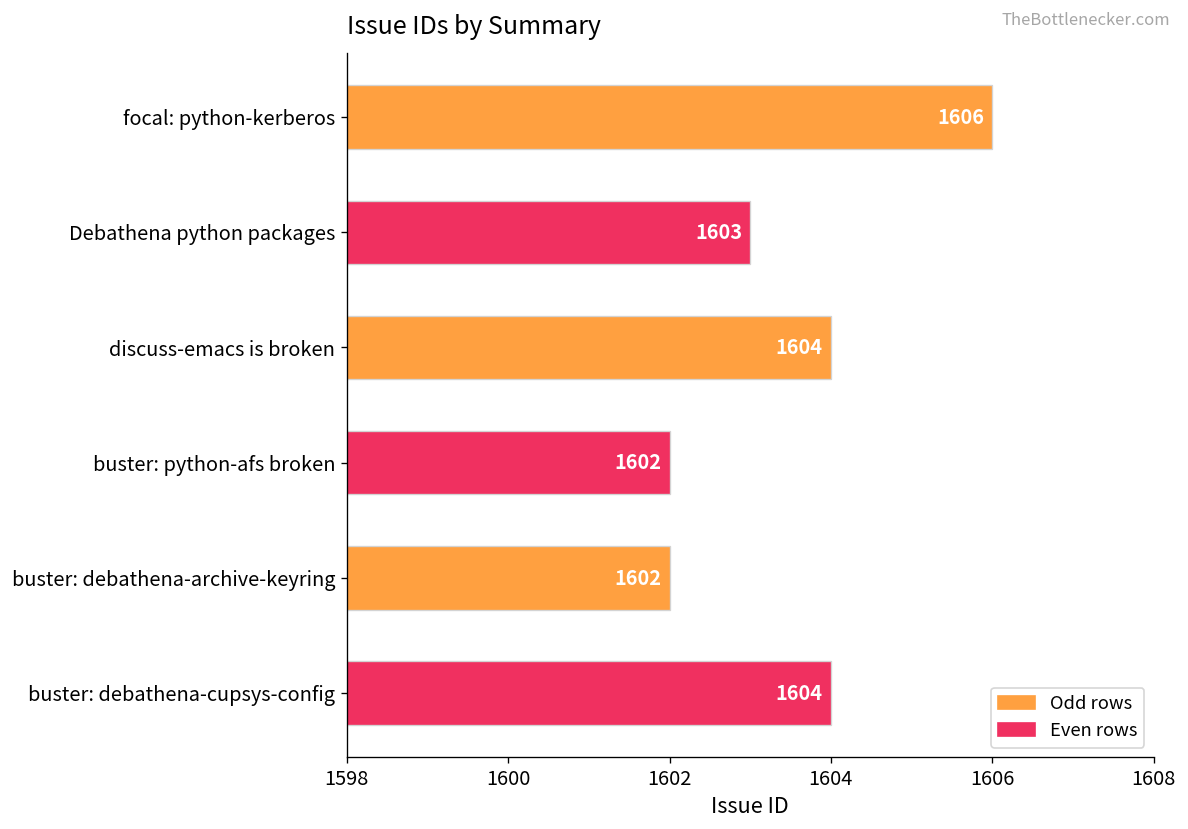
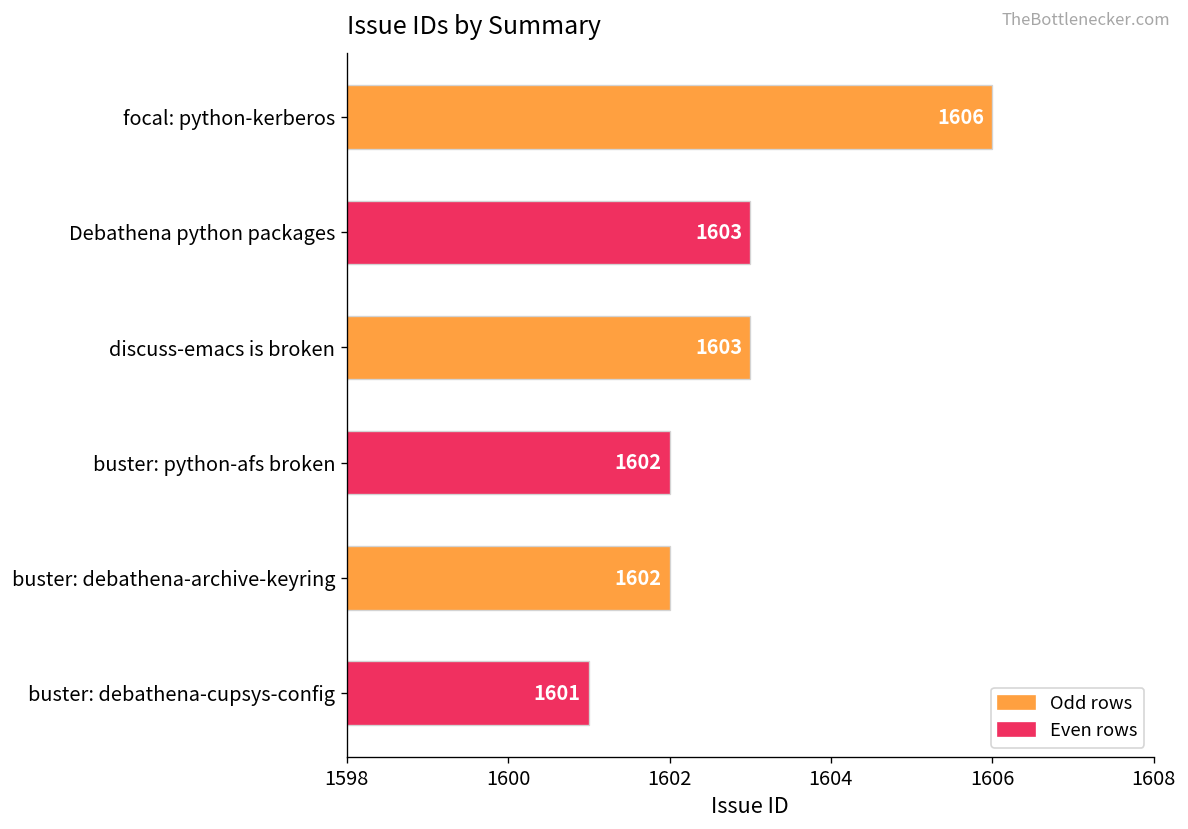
  {
    "focal: python-kerberos": 1606,
    "Debathena python packages": 1603,
-   "discuss-emacs is broken": 1604,
+   "discuss-emacs is broken": 1603,
    "buster: python-afs broken": 1602,
    "buster: debathena-archive-keyring": 1602,
-   "buster: debathena-cupsys-config": 1604
+   "buster: debathena-cupsys-config": 1601
  }
